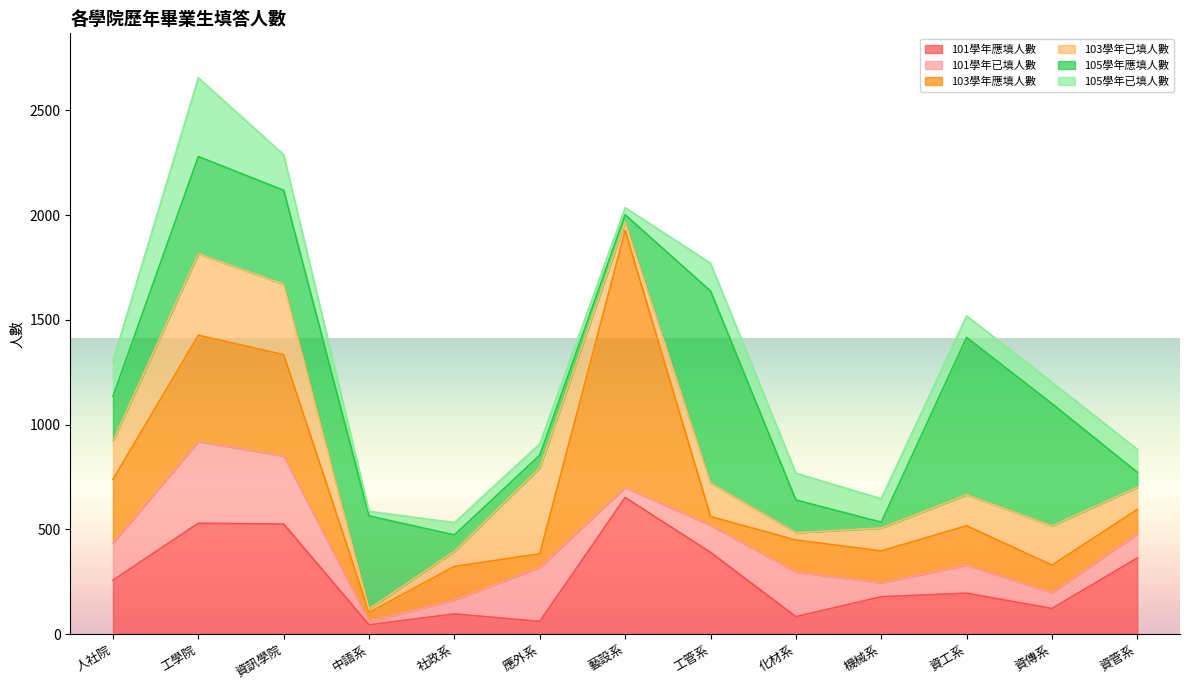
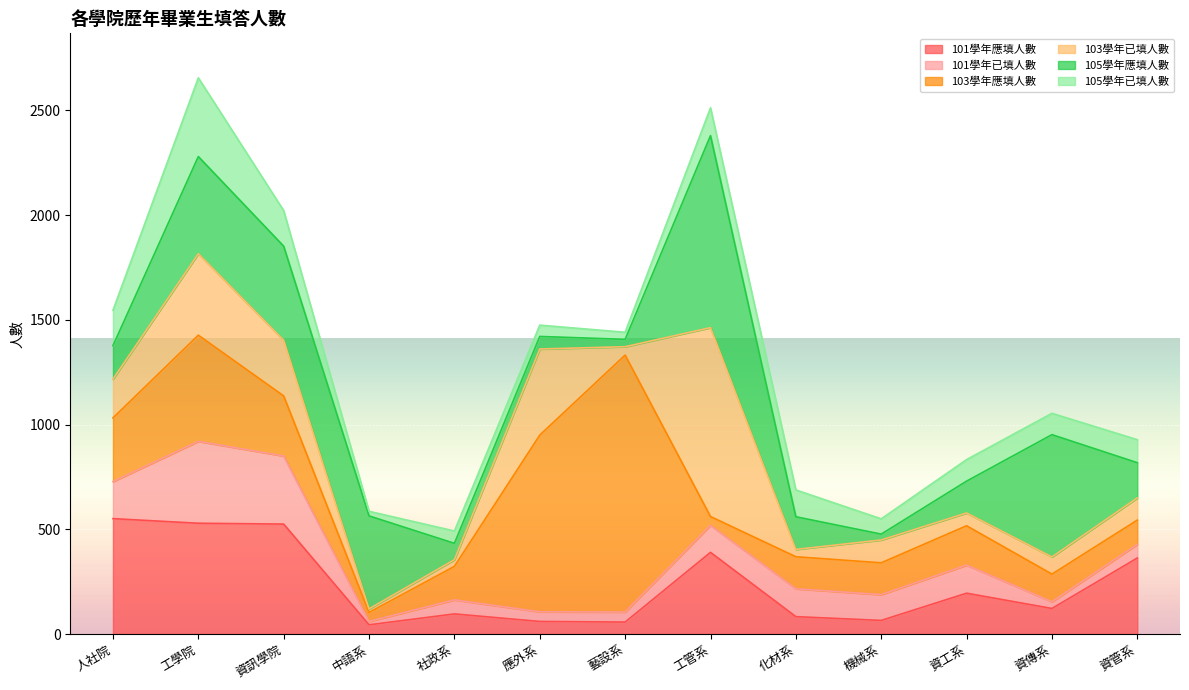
  {
    "101學年應填人數": {
-     "人社院": 260,
+     "人社院": 550,
      "工學院": 530,
      "資訊學院": 530,
      "中語系": 40,
      "社政系": 100,
      "應外系": 60,
-     "藝設系": 650,
+     "藝設系": 60,
      "工管系": 390,
      "化材系": 80,
-     "機械系": 180,
+     "機械系": 70,
      "資工系": 200,
      "資傳系": 120,
      "資管系": 360
    },
    "101學年已填人數": {
      "人社院": 180,
      "工學院": 390,
      "資訊學院": 330,
      "中語系": 20,
      "社政系": 70,
-     "應外系": 260,
+     "應外系": 50,
      "藝設系": 50,
      "工管系": 130,
-     "化材系": 210,
-     "機械系": 70,
+     "化材系": 130,
+     "機械系": 120,
      "資工系": 130,
-     "資傳系": 80,
-     "資管系": 120
+     "資傳系": 30,
+     "資管系": 70
    },
    "103學年應填人數": {
      "人社院": 300,
      "工學院": 510,
-     "資訊學院": 480,
+     "資訊學院": 290,
      "中語系": 40,
      "社政系": 160,
-     "應外系": 60,
+     "應外系": 840,
      "藝設系": 1230,
      "工管系": 40,
      "化材系": 150,
      "機械系": 150,
      "資工系": 190,
      "資傳系": 130,
      "資管系": 120
    },
    "103學年已填人數": {
      "人社院": 190,
      "工學院": 390,
-     "資訊學院": 340,
+     "資訊學院": 270,
      "中語系": 20,
-     "社政系": 70,
+     "社政系": 30,
      "應外系": 410,
      "藝設系": 40,
-     "工管系": 160,
+     "工管系": 900,
      "化材系": 40,
      "機械系": 110,
-     "資工系": 150,
-     "資傳系": 190,
+     "資工系": 60,
+     "資傳系": 80,
      "資管系": 110
    },
    "105學年應填人數": {
-     "人社院": 210,
+     "人社院": 160,
      "工學院": 460,
      "資訊學院": 450,
      "中語系": 440,
      "社政系": 80,
      "應外系": 60,
      "藝設系": 40,
      "工管系": 920,
      "化材系": 160,
      "機械系": 30,
-     "資工系": 750,
+     "資工系": 150,
      "資傳系": 580,
-     "資管系": 70
+     "資管系": 170
    },
    "105學年已填人數": {
      "人社院": 170,
      "工學院": 380,
      "資訊學院": 170,
      "中語系": 20,
      "社政系": 60,
      "應外系": 50,
      "藝設系": 30,
      "工管系": 130,
      "化材系": 130,
-     "機械系": 110,
+     "機械系": 70,
      "資工系": 100,
      "資傳系": 100,
      "資管系": 110
    }
  }
